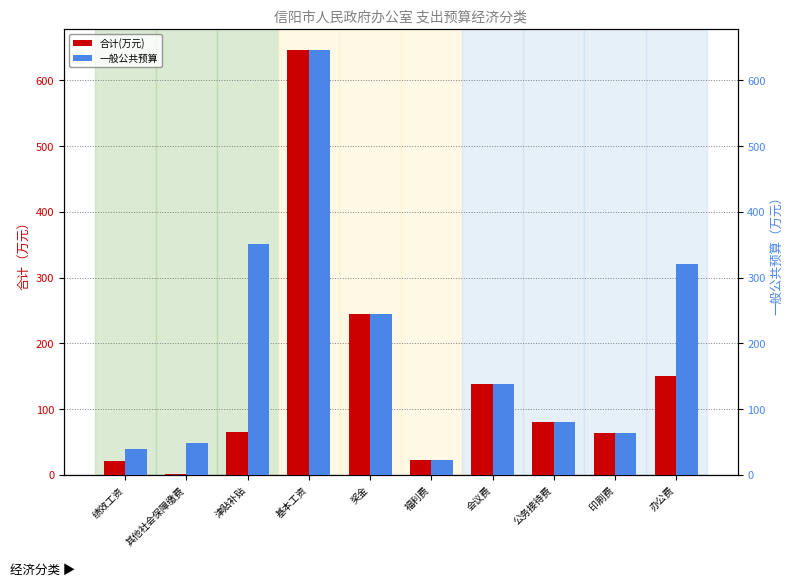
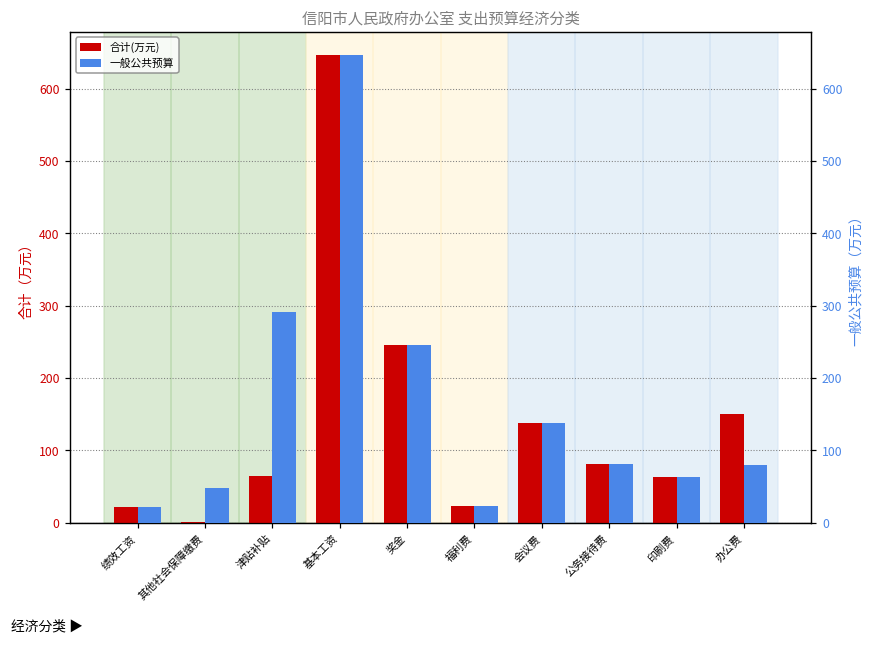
  {
    "合计(万元)": {
      "绩效工资": 20,
      "津贴补贴": 60,
      "基本工资": 650,
      "奖金": 250,
      "福利费": 20,
      "会议费": 140,
      "公务接待费": 80,
      "印刷费": 60,
      "办公费": 150
    },
    "一般公共预算": {
-     "绩效工资": 40,
+     "绩效工资": 20,
      "其他社会保障缴费": 50,
-     "津贴补贴": 350,
+     "津贴补贴": 290,
      "基本工资": 650,
      "奖金": 250,
      "福利费": 20,
      "会议费": 140,
      "公务接待费": 80,
      "印刷费": 60,
-     "办公费": 320
+     "办公费": 80
    }
  }
